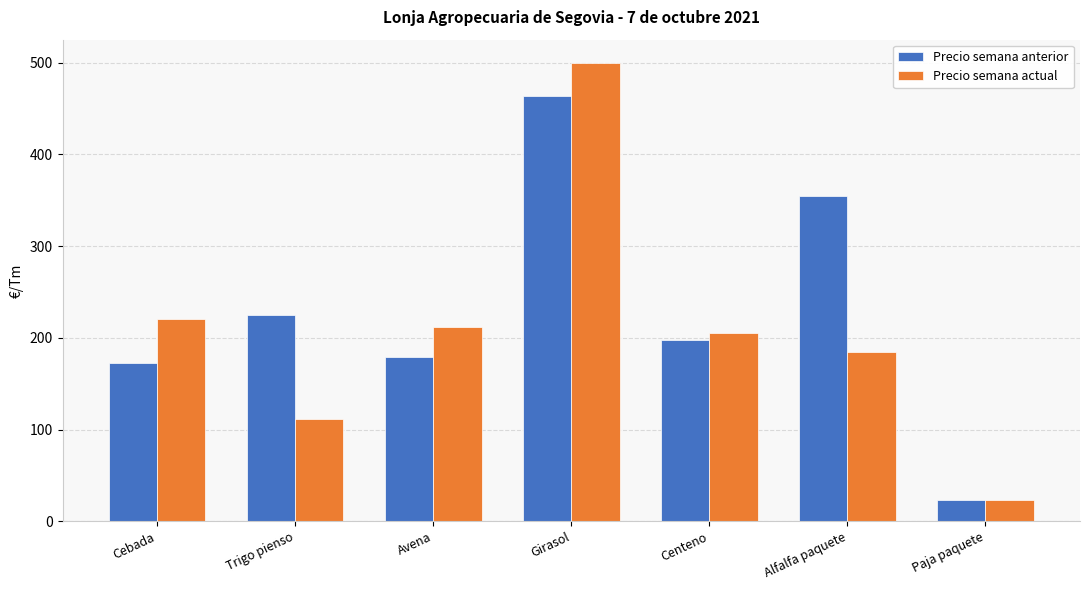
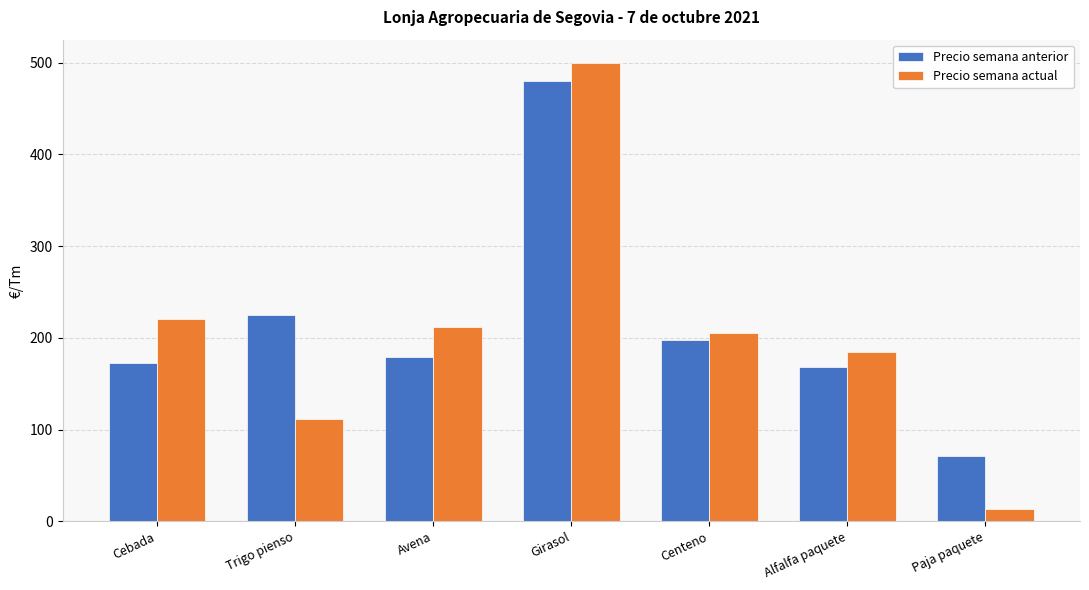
  {
    "Precio semana anterior": {
      "Cebada": 170,
      "Trigo pienso": 230,
      "Avena": 180,
-     "Girasol": 460,
+     "Girasol": 480,
      "Centeno": 200,
-     "Alfalfa paquete": 360,
-     "Paja paquete": 20
+     "Alfalfa paquete": 170,
+     "Paja paquete": 70
    },
    "Precio semana actual": {
      "Cebada": 220,
      "Trigo pienso": 110,
      "Avena": 210,
      "Girasol": 500,
      "Centeno": 210,
      "Alfalfa paquete": 190,
-     "Paja paquete": 20
+     "Paja paquete": 10
    }
  }
